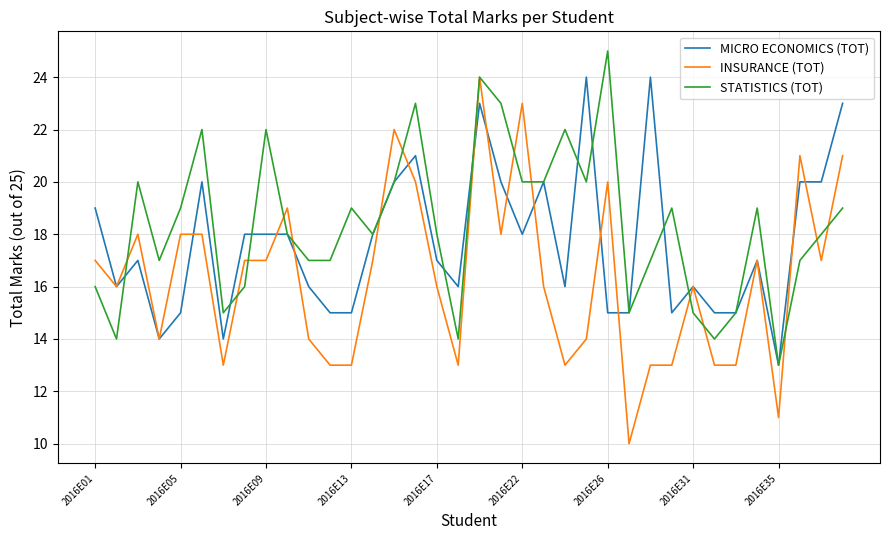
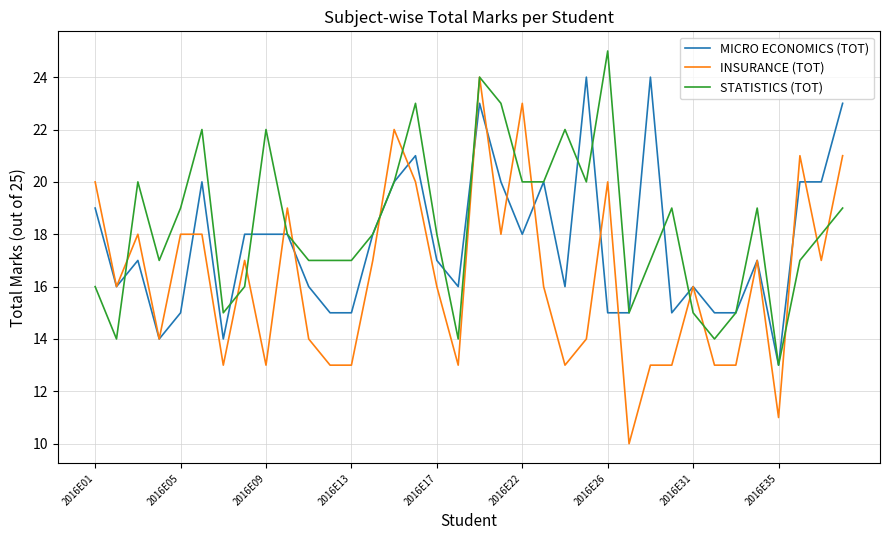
  {
    "MICRO ECONOMICS (TOT)": {
      "2016E01": 19,
      "2016E05": 15,
      "2016E09": 18,
      "2016E13": 15,
      "2016E17": 17,
      "2016E22": 18,
      "2016E26": 15
    },
    "INSURANCE (TOT)": {
-     "2016E01": 17,
+     "2016E01": 20,
      "2016E05": 18,
-     "2016E09": 17,
+     "2016E09": 13,
      "2016E13": 13,
      "2016E17": 16,
      "2016E22": 23,
      "2016E26": 20,
      "2016E35": 11
    },
    "STATISTICS (TOT)": {
      "2016E01": 16,
      "2016E05": 19,
      "2016E09": 22,
-     "2016E13": 19,
+     "2016E13": 17,
      "2016E17": 18,
      "2016E22": 20,
      "2016E26": 25,
      "2016E31": 15
    }
  }
